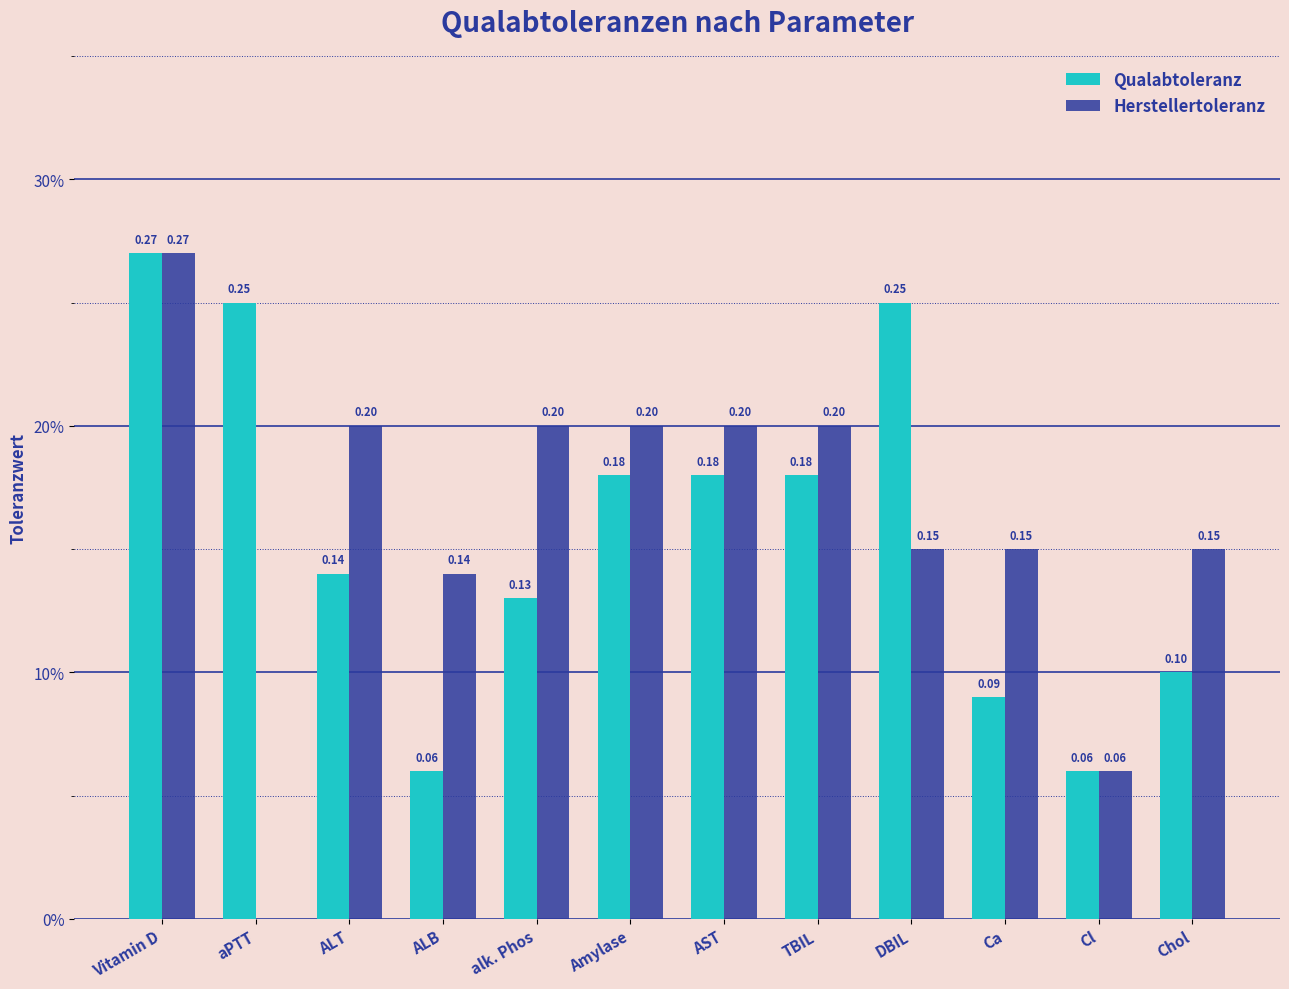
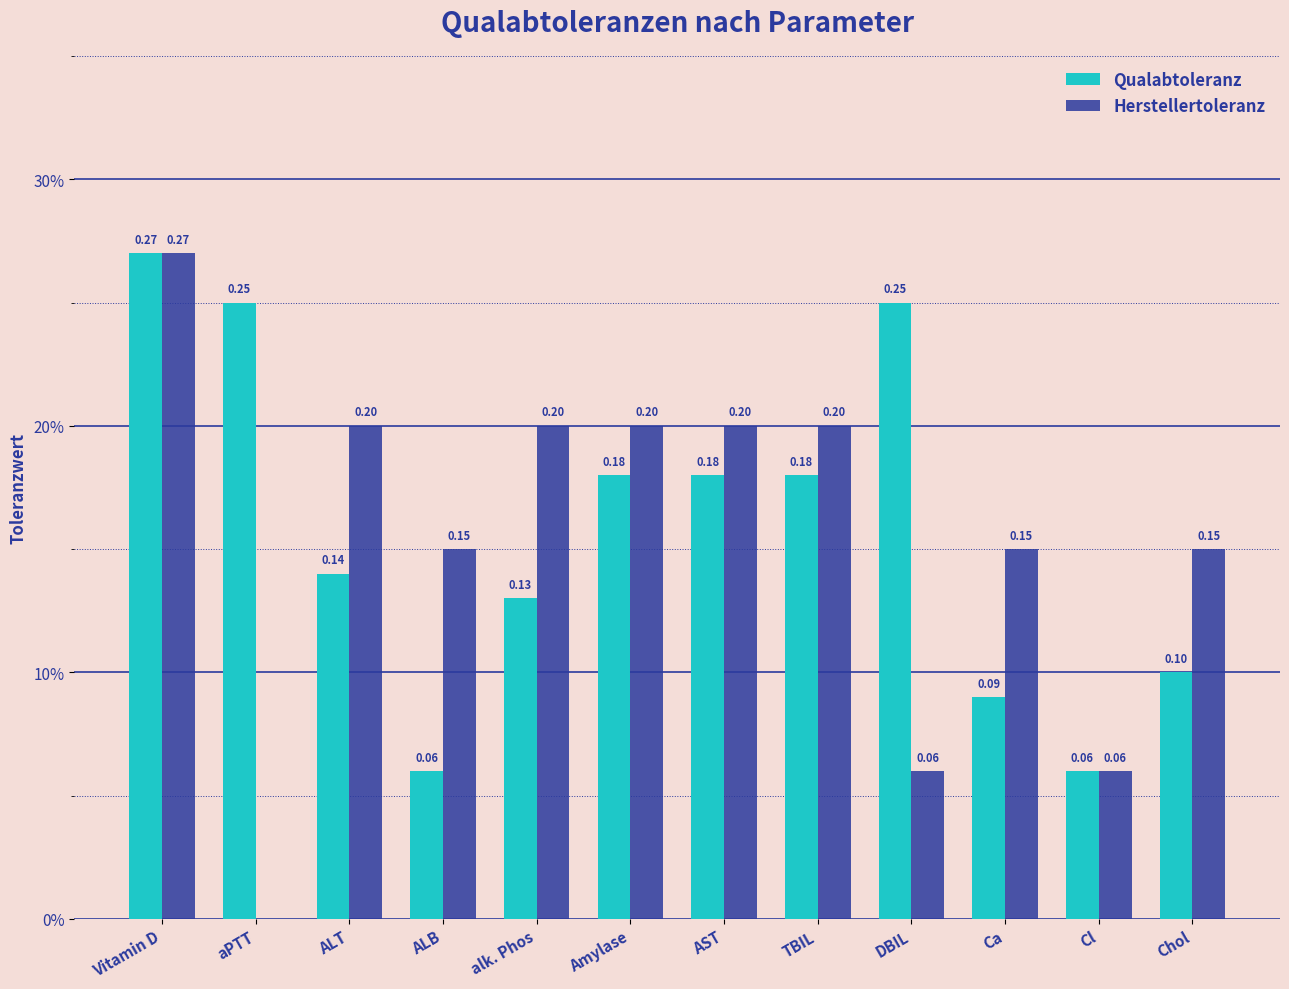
  {
    "Qualabtoleranz": {
      "Vitamin D": 0.27,
      "aPTT": 0.25,
      "ALT": 0.14,
      "ALB": 0.06,
      "alk. Phos": 0.13,
      "Amylase": 0.18,
      "AST": 0.18,
      "TBIL": 0.18,
      "DBIL": 0.25,
      "Ca": 0.09,
      "Cl": 0.06,
      "Chol": 0.10
    },
    "Herstellertoleranz": {
      "Vitamin D": 0.27,
      "ALT": 0.20,
-     "ALB": 0.14,
+     "ALB": 0.15,
      "alk. Phos": 0.20,
      "Amylase": 0.20,
      "AST": 0.20,
      "TBIL": 0.20,
-     "DBIL": 0.15,
+     "DBIL": 0.06,
      "Ca": 0.15,
      "Cl": 0.06,
      "Chol": 0.15
    }
  }
